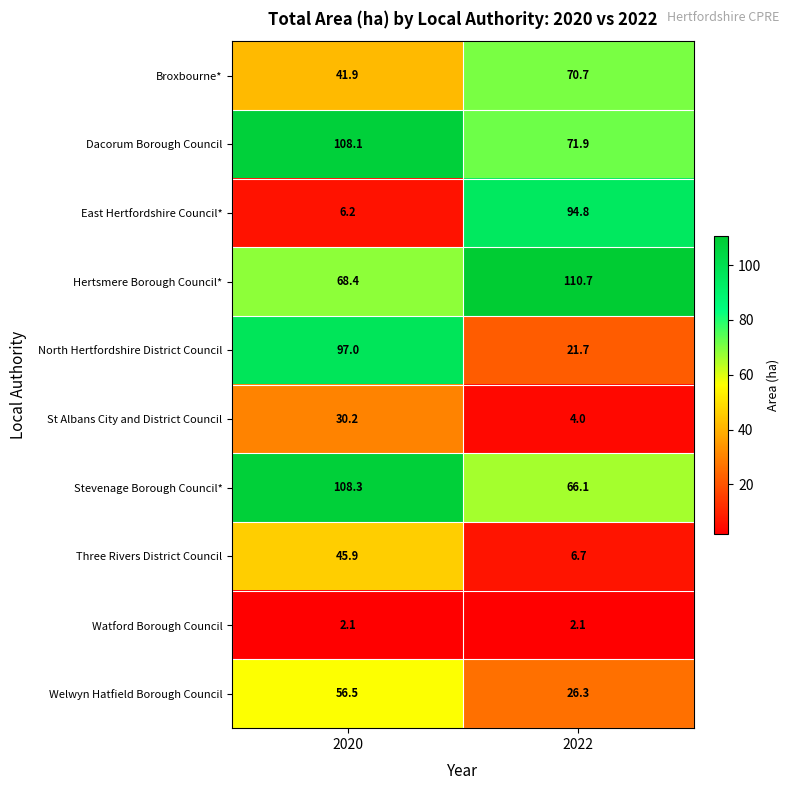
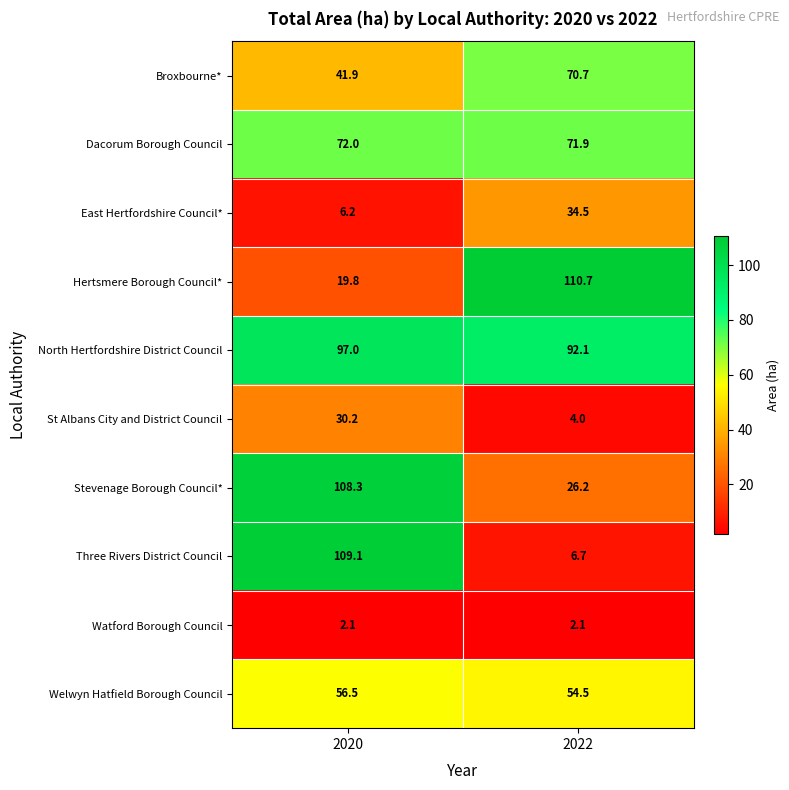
  {
    "Broxbourne*": {
      "2020": 41.9,
      "2022": 70.7
    },
    "Dacorum Borough Council": {
-     "2020": 108.1,
+     "2020": 72.0,
      "2022": 71.9
    },
    "East Hertfordshire Council*": {
      "2020": 6.2,
-     "2022": 94.8
+     "2022": 34.5
    },
    "Hertsmere Borough Council*": {
-     "2020": 68.4,
+     "2020": 19.8,
      "2022": 110.7
    },
    "North Hertfordshire District Council": {
      "2020": 97.0,
-     "2022": 21.7
+     "2022": 92.1
    },
    "St Albans City and District Council": {
      "2020": 30.2,
      "2022": 4.0
    },
    "Stevenage Borough Council*": {
      "2020": 108.3,
-     "2022": 66.1
+     "2022": 26.2
    },
    "Three Rivers District Council": {
-     "2020": 45.9,
+     "2020": 109.1,
      "2022": 6.7
    },
    "Watford Borough Council": {
      "2020": 2.1,
      "2022": 2.1
    },
    "Welwyn Hatfield Borough Council": {
      "2020": 56.5,
-     "2022": 26.3
+     "2022": 54.5
    }
  }
